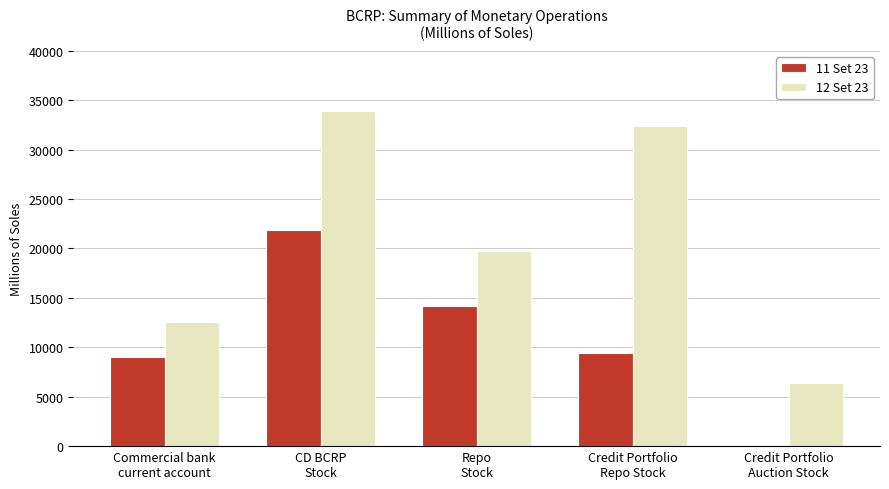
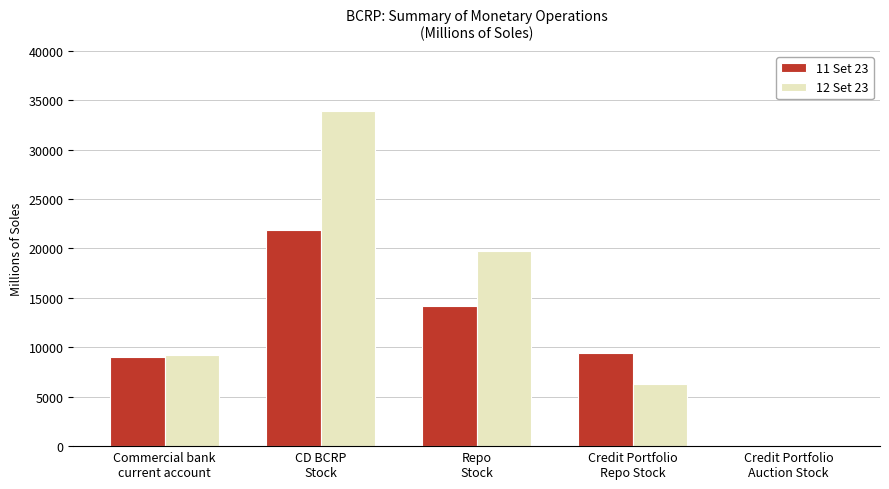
  {
    "11 Set 23": {
      "Commercial bank current account": 9000,
      "CD BCRP Stock": 22000,
      "Repo Stock": 14000,
      "Credit Portfolio Repo Stock": 9000,
      "Credit Portfolio Auction Stock": 0
    },
    "12 Set 23": {
-     "Commercial bank current account": 13000,
+     "Commercial bank current account": 9000,
      "CD BCRP Stock": 34000,
      "Repo Stock": 20000,
-     "Credit Portfolio Repo Stock": 32000,
-     "Credit Portfolio Auction Stock": 6000
+     "Credit Portfolio Repo Stock": 6000,
+     "Credit Portfolio Auction Stock": 0
    }
  }
